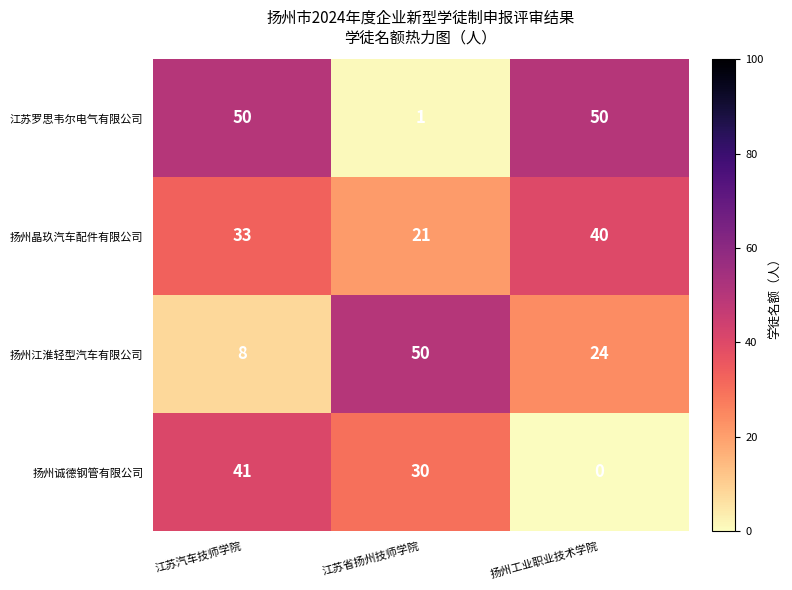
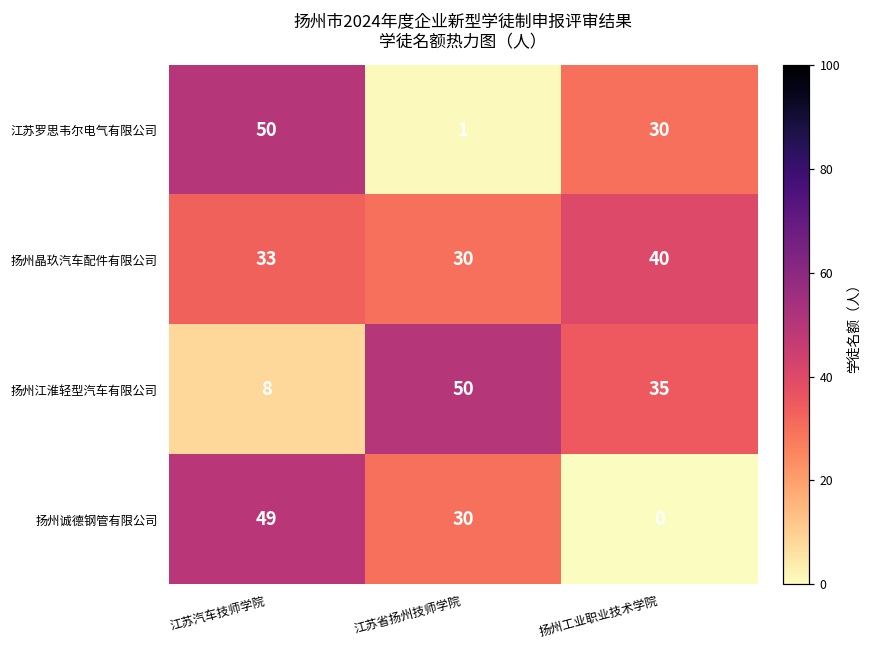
  {
    "江苏罗思韦尔电气有限公司": {
      "江苏汽车技师学院": 50,
      "江苏省扬州技师学院": 1,
-     "扬州工业职业技术学院": 50
+     "扬州工业职业技术学院": 30
    },
    "扬州晶玖汽车配件有限公司": {
      "江苏汽车技师学院": 33,
-     "江苏省扬州技师学院": 21,
+     "江苏省扬州技师学院": 30,
      "扬州工业职业技术学院": 40
    },
    "扬州江淮轻型汽车有限公司": {
      "江苏汽车技师学院": 8,
      "江苏省扬州技师学院": 50,
-     "扬州工业职业技术学院": 24
+     "扬州工业职业技术学院": 35
    },
    "扬州诚德钢管有限公司": {
-     "江苏汽车技师学院": 41,
+     "江苏汽车技师学院": 49,
      "江苏省扬州技师学院": 30,
      "扬州工业职业技术学院": 0
    }
  }
